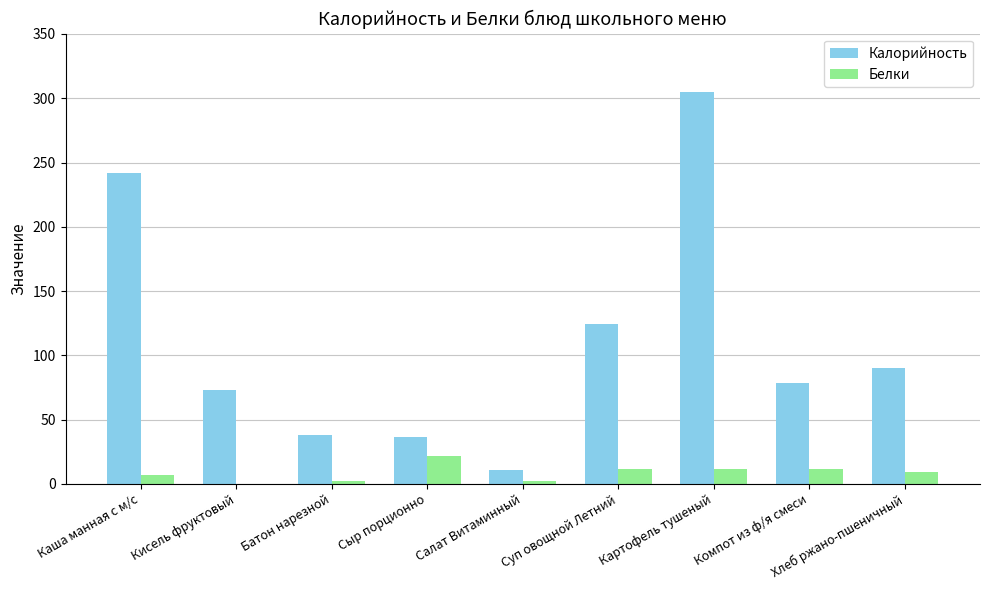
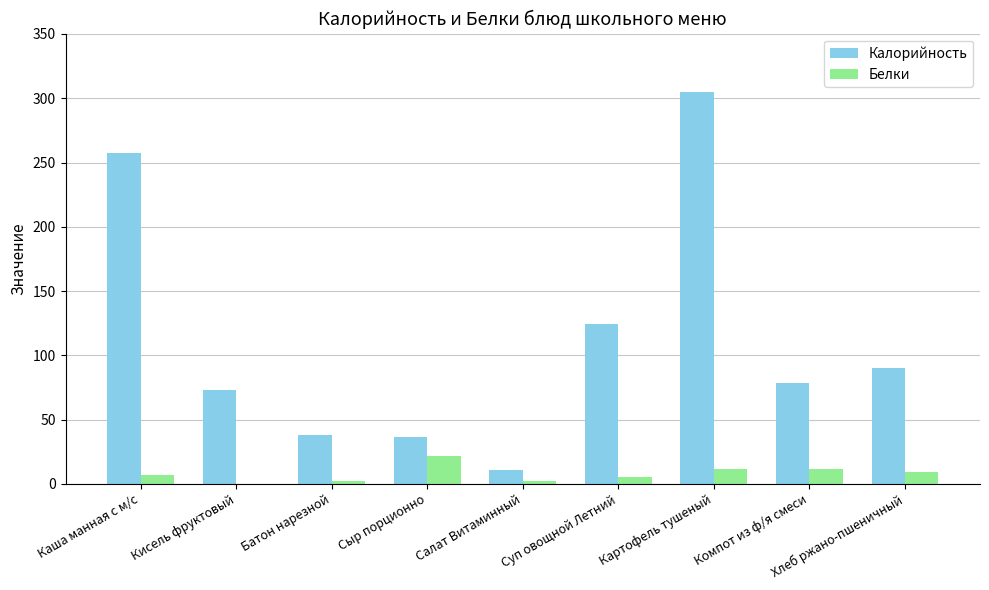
  {
    "Калорийность": {
-     "Каша манная с м/с": 242,
+     "Каша манная с м/с": 258,
      "Кисель фруктовый": 73,
      "Батон нарезной": 38,
      "Сыр порционно": 36,
      "Салат Витаминный": 11,
      "Суп овощной Летний": 125,
      "Картофель тушеный": 305,
      "Компот из ф/я смеси": 78,
      "Хлеб ржано-пшеничный": 91
    },
    "Белки": {
      "Каша манная с м/с": 7,
      "Батон нарезной": 2,
      "Сыр порционно": 22,
-     "Суп овощной Летний": 11,
+     "Суп овощной Летний": 5,
      "Картофель тушеный": 12,
      "Компот из ф/я смеси": 12,
      "Хлеб ржано-пшеничный": 9
    }
  }
